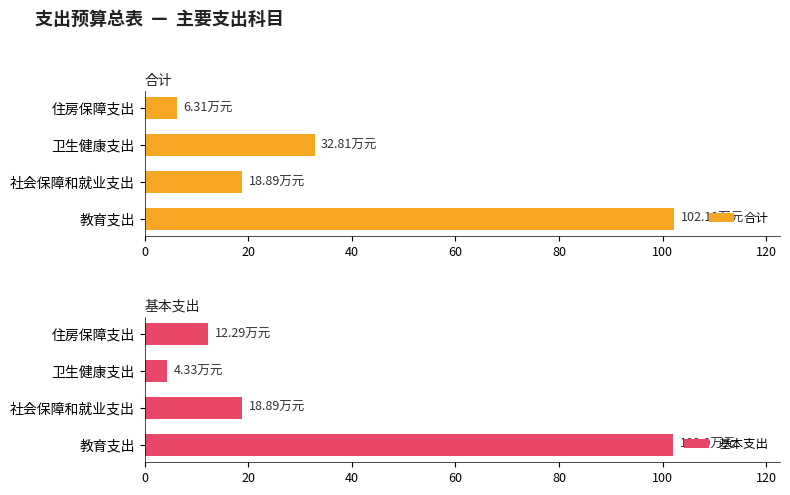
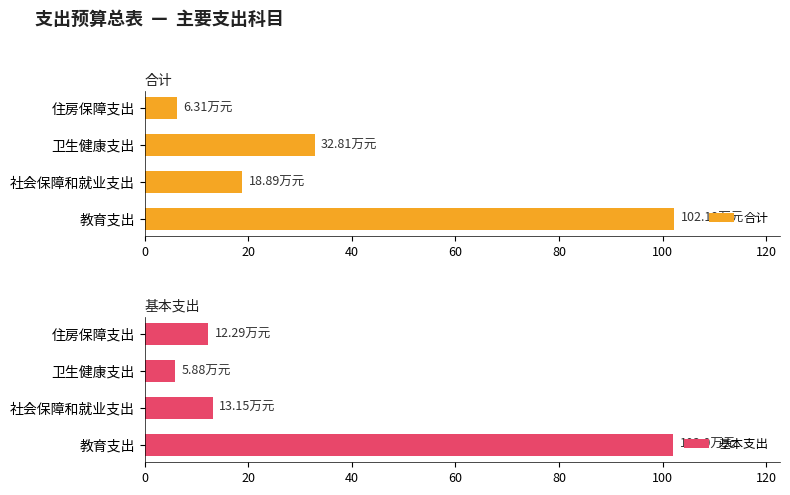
  {
    "合计": {
      "住房保障支出": 6.31,
      "卫生健康支出": 32.81,
      "社会保障和就业支出": 18.89,
      "教育支出": 102.19
    },
    "基本支出": {
      "住房保障支出": 12.29,
-     "卫生健康支出": 4.33,
-     "社会保障和就业支出": 18.89,
+     "卫生健康支出": 5.88,
+     "社会保障和就业支出": 13.15,
      "教育支出": 102.0
    }
  }
